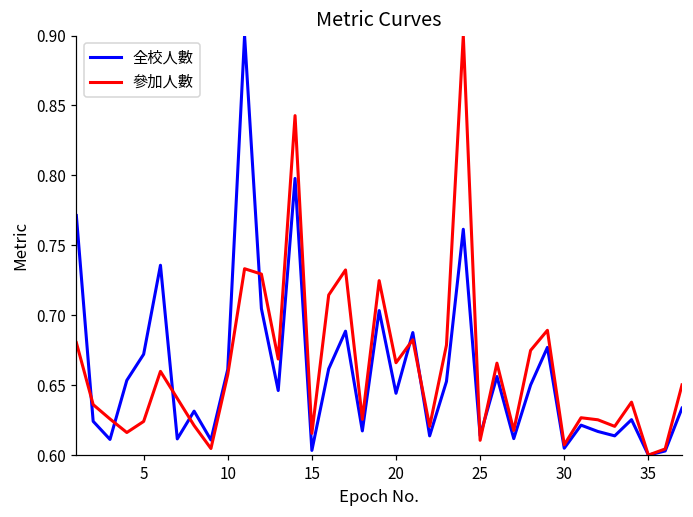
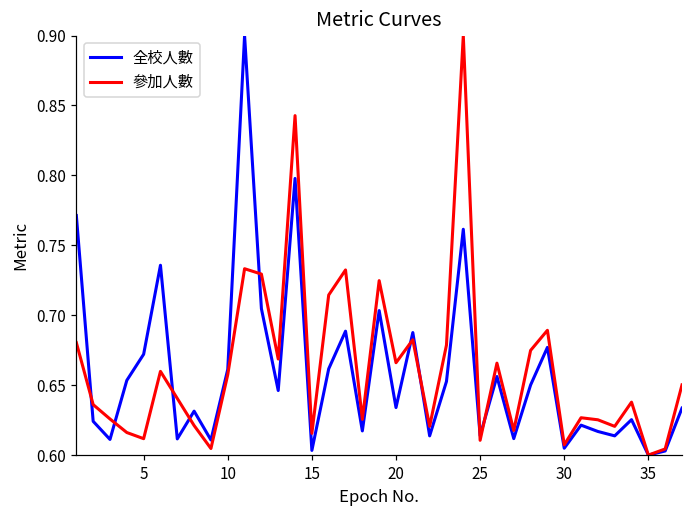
  {
    "全校人數": {
      "5": 0.672,
      "10": 0.661,
      "15": 0.603,
-     "20": 0.644,
+     "20": 0.634,
      "25": 0.614,
      "30": 0.605
    },
    "參加人數": {
-     "5": 0.624,
+     "5": 0.612,
      "10": 0.658,
      "15": 0.616,
      "20": 0.666,
      "25": 0.611,
      "30": 0.607
    }
  }
